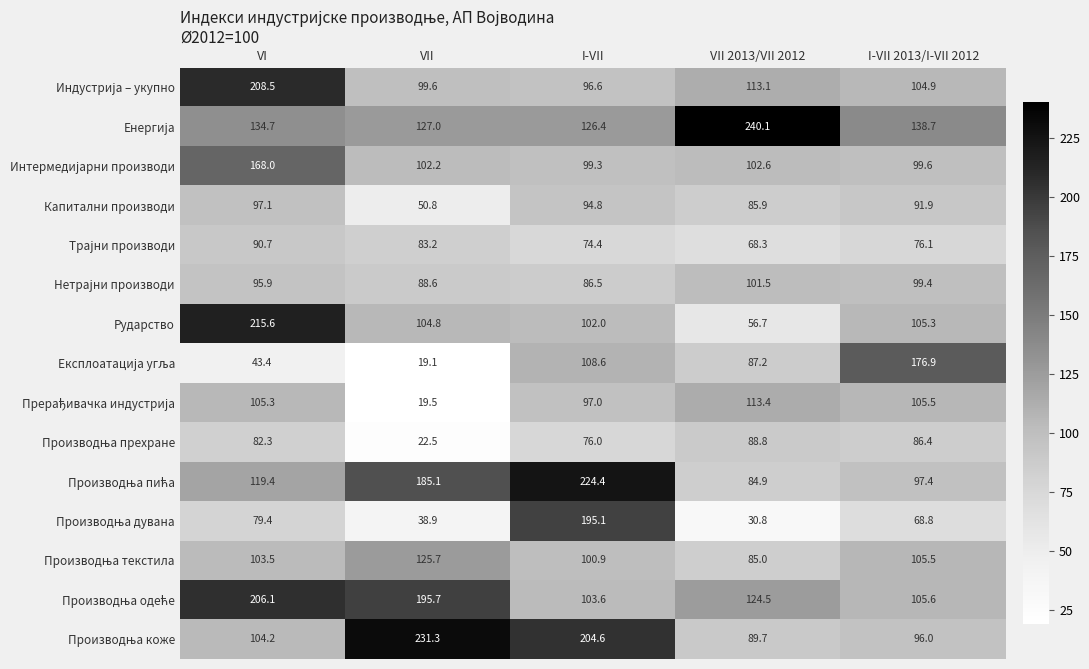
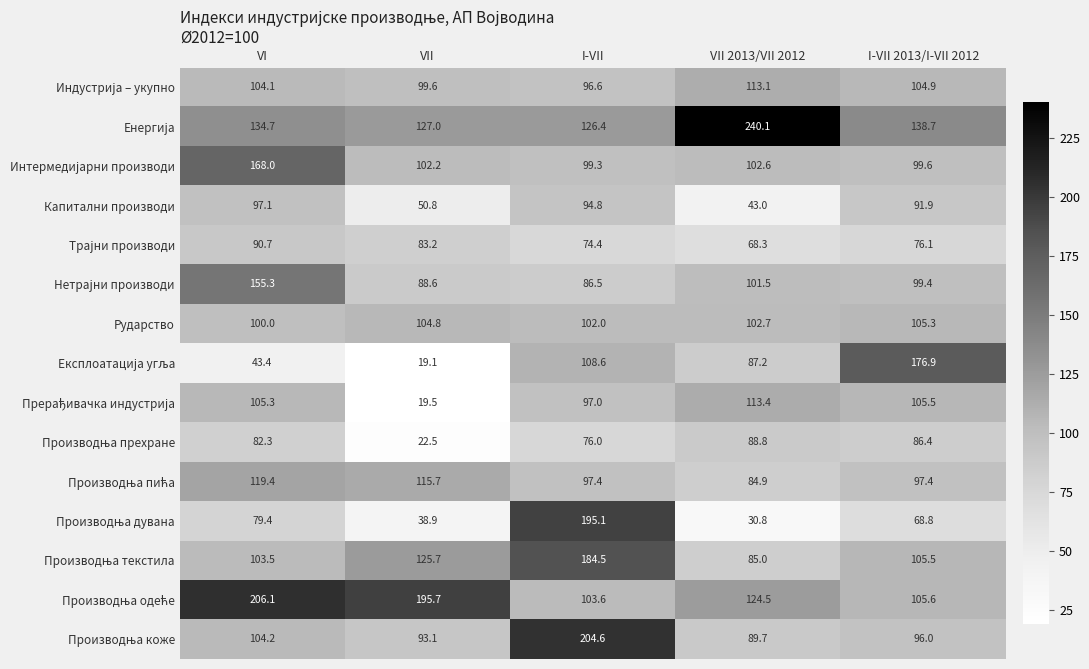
  {
    "Индустрија – укупно": {
-     "VI": 208.5,
+     "VI": 104.1,
      "VII": 99.6,
      "I-VII": 96.6,
      "VII 2013/VII 2012": 113.1,
      "I-VII 2013/I-VII 2012": 104.9
    },
    "Енергија": {
      "VI": 134.7,
      "VII": 127.0,
      "I-VII": 126.4,
      "VII 2013/VII 2012": 240.1,
      "I-VII 2013/I-VII 2012": 138.7
    },
    "Интермедијарни производи": {
      "VI": 168.0,
      "VII": 102.2,
      "I-VII": 99.3,
      "VII 2013/VII 2012": 102.6,
      "I-VII 2013/I-VII 2012": 99.6
    },
    "Капитални производи": {
      "VI": 97.1,
      "VII": 50.8,
      "I-VII": 94.8,
-     "VII 2013/VII 2012": 85.9,
+     "VII 2013/VII 2012": 43.0,
      "I-VII 2013/I-VII 2012": 91.9
    },
    "Трајни производи": {
      "VI": 90.7,
      "VII": 83.2,
      "I-VII": 74.4,
      "VII 2013/VII 2012": 68.3,
      "I-VII 2013/I-VII 2012": 76.1
    },
    "Нетрајни производи": {
-     "VI": 95.9,
+     "VI": 155.3,
      "VII": 88.6,
      "I-VII": 86.5,
      "VII 2013/VII 2012": 101.5,
      "I-VII 2013/I-VII 2012": 99.4
    },
    "Рударство": {
-     "VI": 215.6,
+     "VI": 100.0,
      "VII": 104.8,
      "I-VII": 102.0,
-     "VII 2013/VII 2012": 56.7,
+     "VII 2013/VII 2012": 102.7,
      "I-VII 2013/I-VII 2012": 105.3
    },
    "Експлоатација угља": {
      "VI": 43.4,
      "VII": 19.1,
      "I-VII": 108.6,
      "VII 2013/VII 2012": 87.2,
      "I-VII 2013/I-VII 2012": 176.9
    },
    "Прерађивачка индустрија": {
      "VI": 105.3,
      "VII": 19.5,
      "I-VII": 97.0,
      "VII 2013/VII 2012": 113.4,
      "I-VII 2013/I-VII 2012": 105.5
    },
    "Производња прехране": {
      "VI": 82.3,
      "VII": 22.5,
      "I-VII": 76.0,
      "VII 2013/VII 2012": 88.8,
      "I-VII 2013/I-VII 2012": 86.4
    },
    "Производња пића": {
      "VI": 119.4,
-     "VII": 185.1,
-     "I-VII": 224.4,
+     "VII": 115.7,
+     "I-VII": 97.4,
      "VII 2013/VII 2012": 84.9,
      "I-VII 2013/I-VII 2012": 97.4
    },
    "Производња дувана": {
      "VI": 79.4,
      "VII": 38.9,
      "I-VII": 195.1,
      "VII 2013/VII 2012": 30.8,
      "I-VII 2013/I-VII 2012": 68.8
    },
    "Производња текстила": {
      "VI": 103.5,
      "VII": 125.7,
-     "I-VII": 100.9,
+     "I-VII": 184.5,
      "VII 2013/VII 2012": 85.0,
      "I-VII 2013/I-VII 2012": 105.5
    },
    "Производња одеће": {
      "VI": 206.1,
      "VII": 195.7,
      "I-VII": 103.6,
      "VII 2013/VII 2012": 124.5,
      "I-VII 2013/I-VII 2012": 105.6
    },
    "Производња коже": {
      "VI": 104.2,
-     "VII": 231.3,
+     "VII": 93.1,
      "I-VII": 204.6,
      "VII 2013/VII 2012": 89.7,
      "I-VII 2013/I-VII 2012": 96.0
    }
  }
